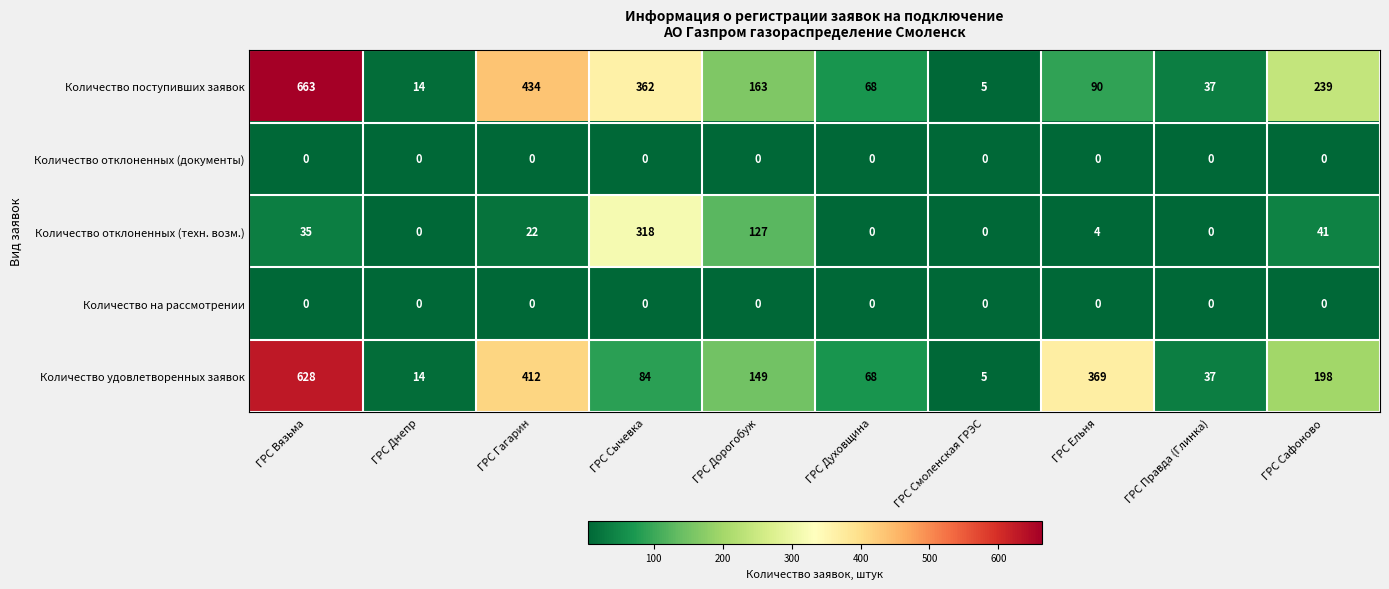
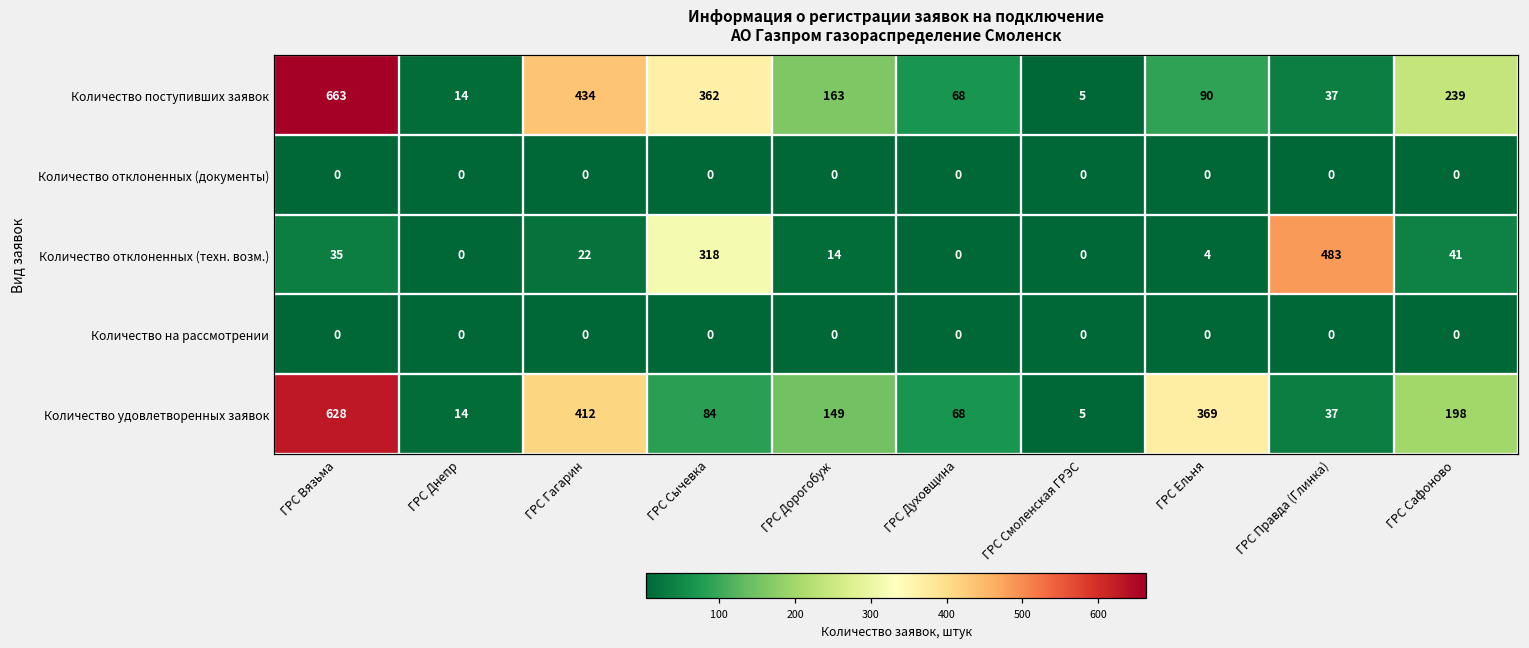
  {
    "Количество поступивших заявок": {
      "ГРС Вязьма": 663,
      "ГРС Днепр": 14,
      "ГРС Гагарин": 434,
      "ГРС Сычевка": 362,
      "ГРС Дорогобуж": 163,
      "ГРС Духовщина": 68,
      "ГРС Смоленская ГРЭС": 5,
      "ГРС Ельня": 90,
      "ГРС Правда (Глинка)": 37,
      "ГРС Сафоново": 239
    },
    "Количество отклоненных (документы)": {
      "ГРС Вязьма": 0,
      "ГРС Днепр": 0,
      "ГРС Гагарин": 0,
      "ГРС Сычевка": 0,
      "ГРС Дорогобуж": 0,
      "ГРС Духовщина": 0,
      "ГРС Смоленская ГРЭС": 0,
      "ГРС Ельня": 0,
      "ГРС Правда (Глинка)": 0,
      "ГРС Сафоново": 0
    },
    "Количество отклоненных (техн. возм.)": {
      "ГРС Вязьма": 35,
      "ГРС Днепр": 0,
      "ГРС Гагарин": 22,
      "ГРС Сычевка": 318,
-     "ГРС Дорогобуж": 127,
+     "ГРС Дорогобуж": 14,
      "ГРС Духовщина": 0,
      "ГРС Смоленская ГРЭС": 0,
      "ГРС Ельня": 4,
-     "ГРС Правда (Глинка)": 0,
+     "ГРС Правда (Глинка)": 483,
      "ГРС Сафоново": 41
    },
    "Количество на рассмотрении": {
      "ГРС Вязьма": 0,
      "ГРС Днепр": 0,
      "ГРС Гагарин": 0,
      "ГРС Сычевка": 0,
      "ГРС Дорогобуж": 0,
      "ГРС Духовщина": 0,
      "ГРС Смоленская ГРЭС": 0,
      "ГРС Ельня": 0,
      "ГРС Правда (Глинка)": 0,
      "ГРС Сафоново": 0
    },
    "Количество удовлетворенных заявок": {
      "ГРС Вязьма": 628,
      "ГРС Днепр": 14,
      "ГРС Гагарин": 412,
      "ГРС Сычевка": 84,
      "ГРС Дорогобуж": 149,
      "ГРС Духовщина": 68,
      "ГРС Смоленская ГРЭС": 5,
      "ГРС Ельня": 369,
      "ГРС Правда (Глинка)": 37,
      "ГРС Сафоново": 198
    }
  }
